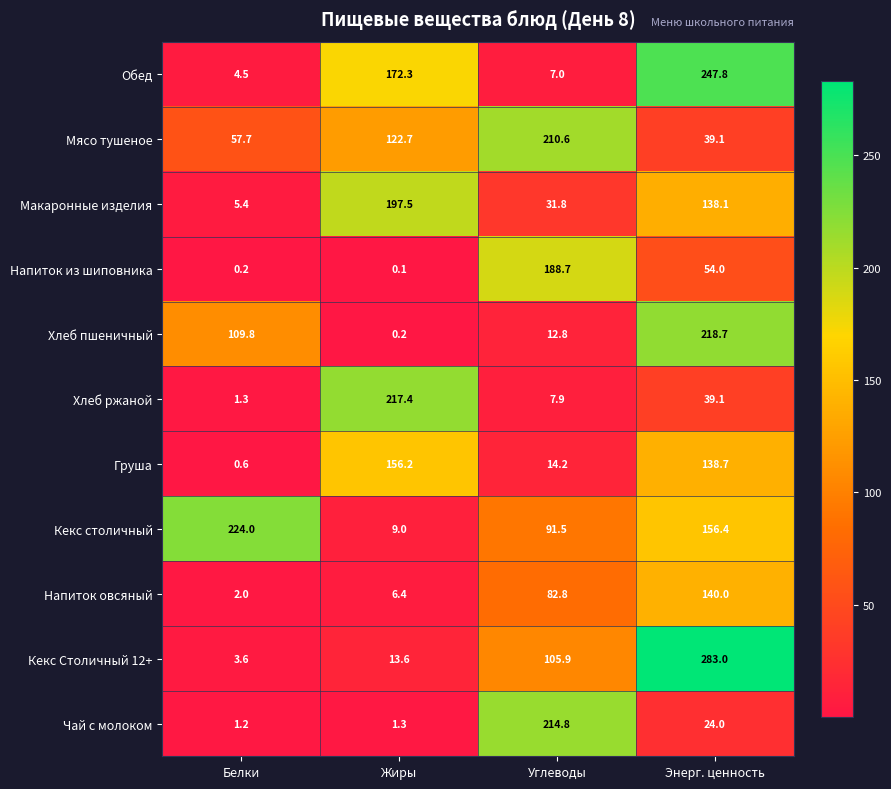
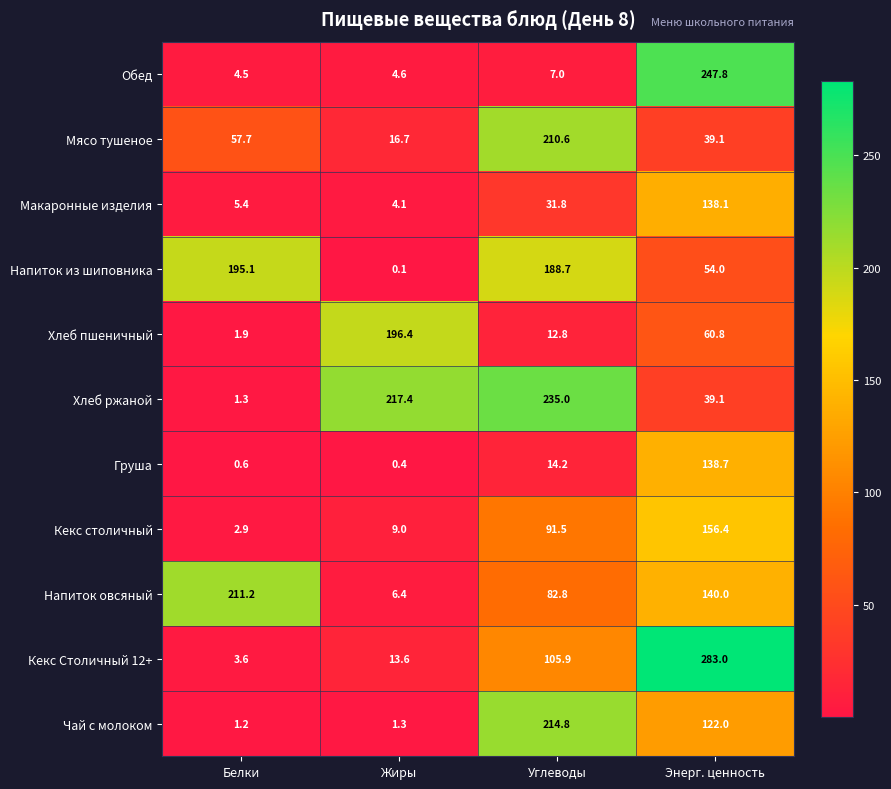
  {
    "Обед": {
      "Белки": 4.5,
-     "Жиры": 172.3,
+     "Жиры": 4.6,
      "Углеводы": 7.0,
      "Энерг. ценность": 247.8
    },
    "Мясо тушеное": {
      "Белки": 57.7,
-     "Жиры": 122.7,
+     "Жиры": 16.7,
      "Углеводы": 210.6,
      "Энерг. ценность": 39.1
    },
    "Макаронные изделия": {
      "Белки": 5.4,
-     "Жиры": 197.5,
+     "Жиры": 4.1,
      "Углеводы": 31.8,
      "Энерг. ценность": 138.1
    },
    "Напиток из шиповника": {
-     "Белки": 0.2,
+     "Белки": 195.1,
      "Жиры": 0.1,
      "Углеводы": 188.7,
      "Энерг. ценность": 54.0
    },
    "Хлеб пшеничный": {
-     "Белки": 109.8,
-     "Жиры": 0.2,
+     "Белки": 1.9,
+     "Жиры": 196.4,
      "Углеводы": 12.8,
-     "Энерг. ценность": 218.7
+     "Энерг. ценность": 60.8
    },
    "Хлеб ржаной": {
      "Белки": 1.3,
      "Жиры": 217.4,
-     "Углеводы": 7.9,
+     "Углеводы": 235.0,
      "Энерг. ценность": 39.1
    },
    "Груша": {
      "Белки": 0.6,
-     "Жиры": 156.2,
+     "Жиры": 0.4,
      "Углеводы": 14.2,
      "Энерг. ценность": 138.7
    },
    "Кекс столичный": {
-     "Белки": 224.0,
+     "Белки": 2.9,
      "Жиры": 9.0,
      "Углеводы": 91.5,
      "Энерг. ценность": 156.4
    },
    "Напиток овсяный": {
-     "Белки": 2.0,
+     "Белки": 211.2,
      "Жиры": 6.4,
      "Углеводы": 82.8,
      "Энерг. ценность": 140.0
    },
    "Кекс Столичный 12+": {
      "Белки": 3.6,
      "Жиры": 13.6,
      "Углеводы": 105.9,
      "Энерг. ценность": 283.0
    },
    "Чай с молоком": {
      "Белки": 1.2,
      "Жиры": 1.3,
      "Углеводы": 214.8,
-     "Энерг. ценность": 24.0
+     "Энерг. ценность": 122.0
    }
  }
